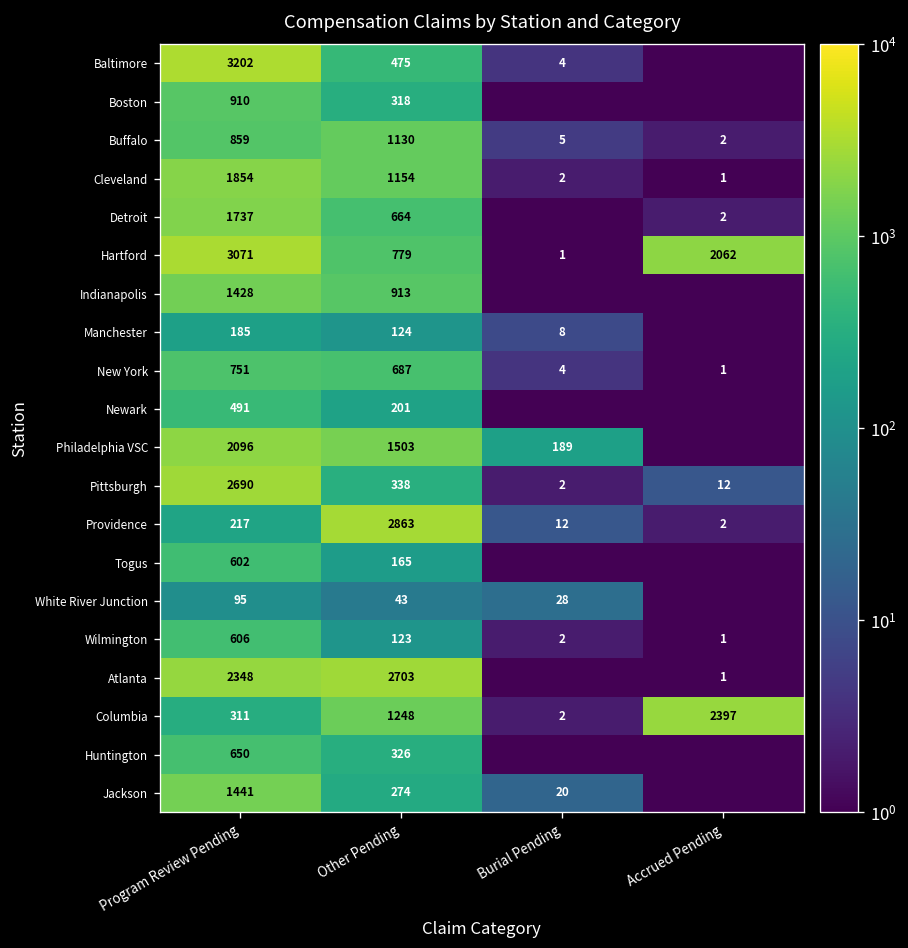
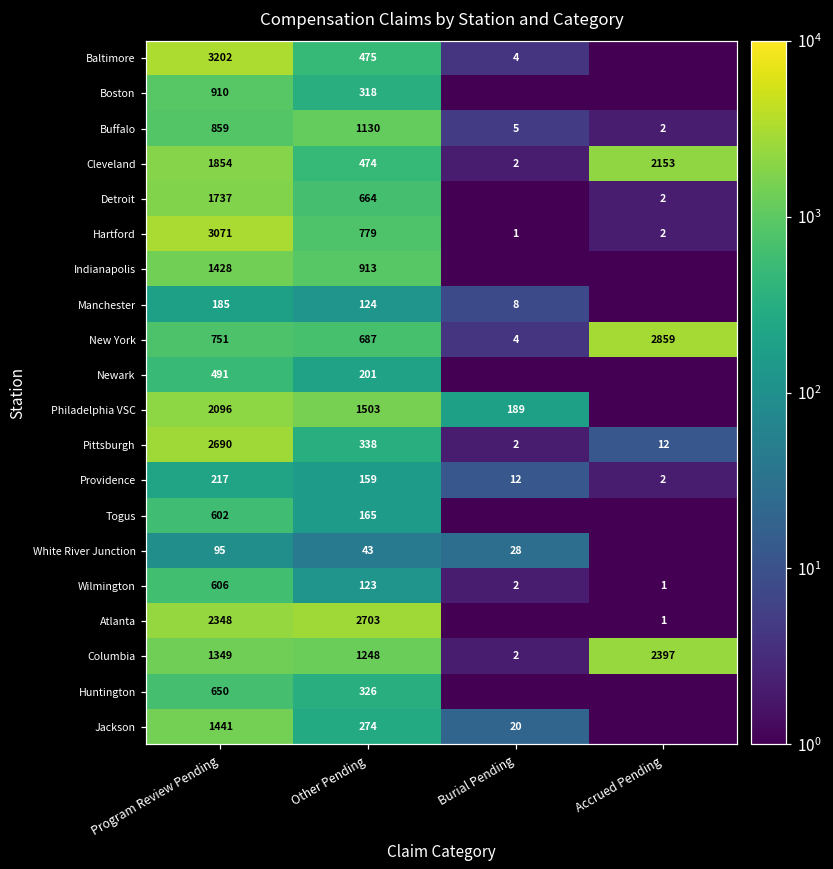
  {
    "Baltimore": {
      "Program Review Pending": 3202,
      "Other Pending": 475,
      "Burial Pending": 4
    },
    "Boston": {
      "Program Review Pending": 910,
      "Other Pending": 318
    },
    "Buffalo": {
      "Program Review Pending": 859,
      "Other Pending": 1130,
      "Burial Pending": 5,
      "Accrued Pending": 2
    },
    "Cleveland": {
      "Program Review Pending": 1854,
-     "Other Pending": 1154,
+     "Other Pending": 474,
      "Burial Pending": 2,
-     "Accrued Pending": 1
+     "Accrued Pending": 2153
    },
    "Detroit": {
      "Program Review Pending": 1737,
      "Other Pending": 664,
      "Accrued Pending": 2
    },
    "Hartford": {
      "Program Review Pending": 3071,
      "Other Pending": 779,
      "Burial Pending": 1,
-     "Accrued Pending": 2062
+     "Accrued Pending": 2
    },
    "Indianapolis": {
      "Program Review Pending": 1428,
      "Other Pending": 913
    },
    "Manchester": {
      "Program Review Pending": 185,
      "Other Pending": 124,
      "Burial Pending": 8
    },
    "New York": {
      "Program Review Pending": 751,
      "Other Pending": 687,
      "Burial Pending": 4,
-     "Accrued Pending": 1
+     "Accrued Pending": 2859
    },
    "Newark": {
      "Program Review Pending": 491,
      "Other Pending": 201
    },
    "Philadelphia VSC": {
      "Program Review Pending": 2096,
      "Other Pending": 1503,
      "Burial Pending": 189
    },
    "Pittsburgh": {
      "Program Review Pending": 2690,
      "Other Pending": 338,
      "Burial Pending": 2,
      "Accrued Pending": 12
    },
    "Providence": {
      "Program Review Pending": 217,
-     "Other Pending": 2863,
+     "Other Pending": 159,
      "Burial Pending": 12,
      "Accrued Pending": 2
    },
    "Togus": {
      "Program Review Pending": 602,
      "Other Pending": 165
    },
    "White River Junction": {
      "Program Review Pending": 95,
      "Other Pending": 43,
      "Burial Pending": 28
    },
    "Wilmington": {
      "Program Review Pending": 606,
      "Other Pending": 123,
      "Burial Pending": 2,
      "Accrued Pending": 1
    },
    "Atlanta": {
      "Program Review Pending": 2348,
      "Other Pending": 2703,
      "Accrued Pending": 1
    },
    "Columbia": {
-     "Program Review Pending": 311,
+     "Program Review Pending": 1349,
      "Other Pending": 1248,
      "Burial Pending": 2,
      "Accrued Pending": 2397
    },
    "Huntington": {
      "Program Review Pending": 650,
      "Other Pending": 326
    },
    "Jackson": {
      "Program Review Pending": 1441,
      "Other Pending": 274,
      "Burial Pending": 20
    }
  }
